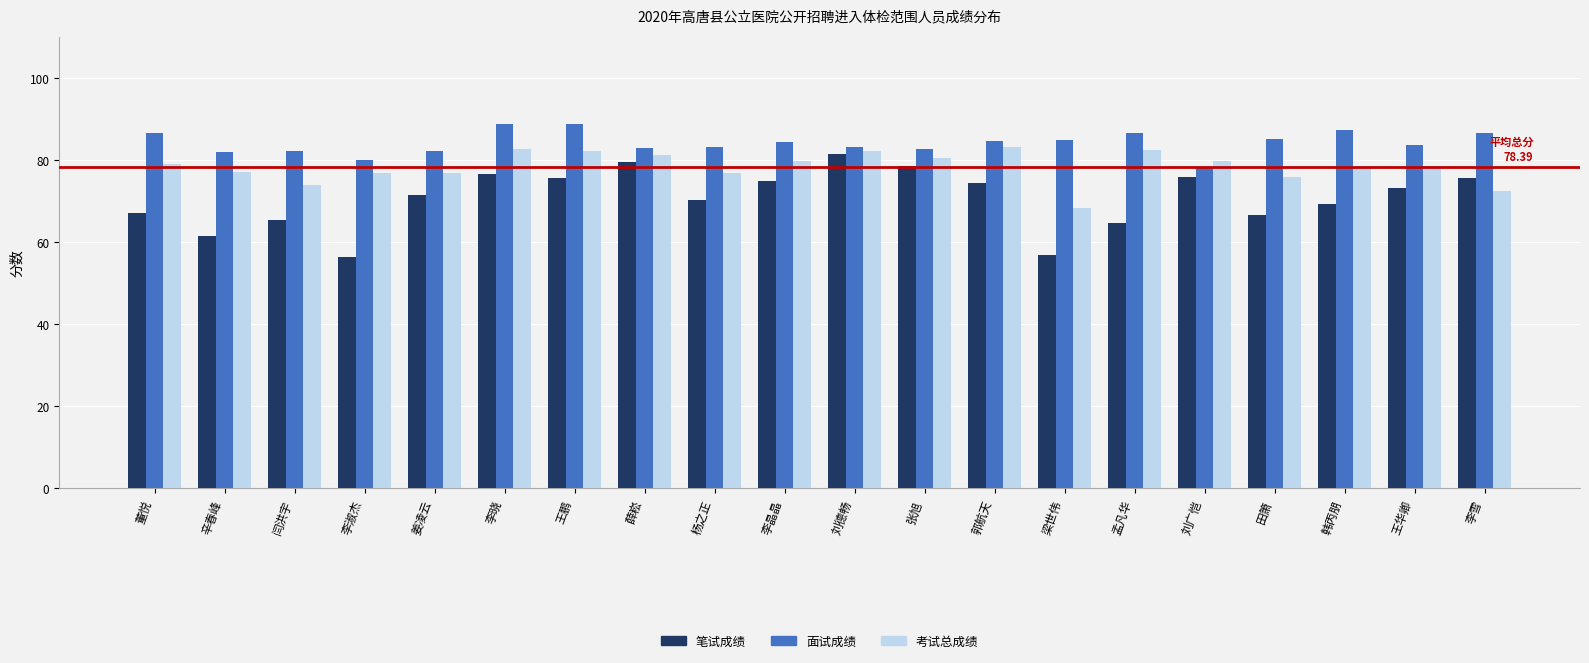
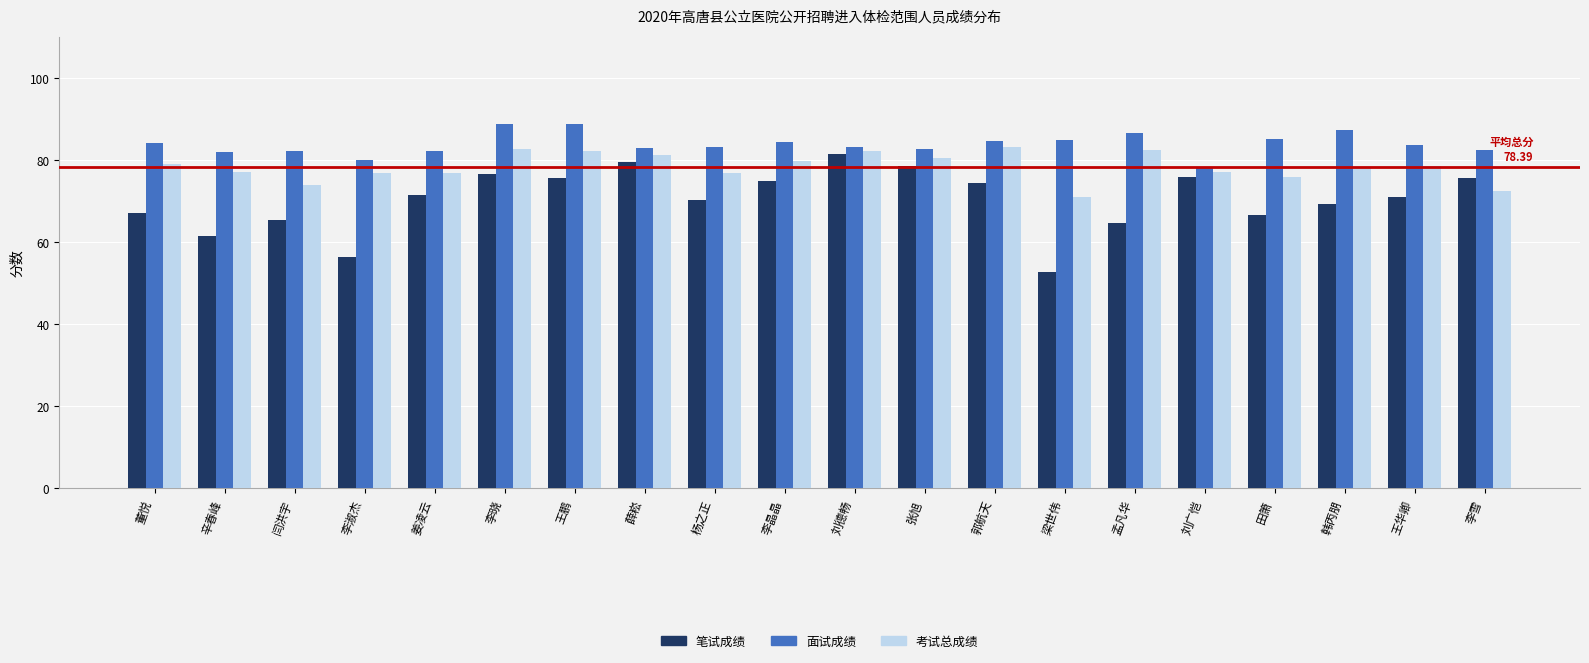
  {
    "笔试成绩": {
      "董悦": 67,
      "辛春峰": 62,
      "闫洪宇": 66,
      "李淑杰": 56,
      "姜凌云": 72,
      "李晓": 77,
      "王鹏": 76,
      "薛崧": 80,
      "杨之正": 70,
      "李晶晶": 75,
      "刘德畅": 81,
      "张旭": 79,
      "郭航天": 74,
-     "梁世伟": 57,
+     "梁世伟": 53,
      "孟凡华": 65,
      "刘广恺": 76,
      "田箫": 67,
      "韩丙朋": 69,
-     "王华卿": 73,
+     "王华卿": 71,
      "李雪": 76
    },
    "面试成绩": {
-     "董悦": 87,
+     "董悦": 84,
      "辛春峰": 82,
      "闫洪宇": 82,
      "李淑杰": 80,
      "姜凌云": 82,
      "李晓": 89,
      "王鹏": 89,
      "薛崧": 83,
      "杨之正": 83,
      "李晶晶": 84,
      "刘德畅": 83,
      "张旭": 83,
      "郭航天": 85,
      "梁世伟": 85,
      "孟凡华": 87,
      "刘广恺": 78,
      "田箫": 85,
      "韩丙朋": 87,
      "王华卿": 84,
-     "李雪": 87
+     "李雪": 82
    },
    "考试总成绩": {
      "董悦": 79,
      "辛春峰": 77,
      "闫洪宇": 74,
      "李淑杰": 77,
      "姜凌云": 77,
      "李晓": 83,
      "王鹏": 82,
      "薛崧": 81,
      "杨之正": 77,
      "李晶晶": 80,
      "刘德畅": 82,
      "张旭": 81,
      "郭航天": 83,
-     "梁世伟": 68,
+     "梁世伟": 71,
      "孟凡华": 82,
-     "刘广恺": 80,
+     "刘广恺": 77,
      "田箫": 76,
      "韩丙朋": 78,
      "王华卿": 78,
      "李雪": 73
    }
  }
